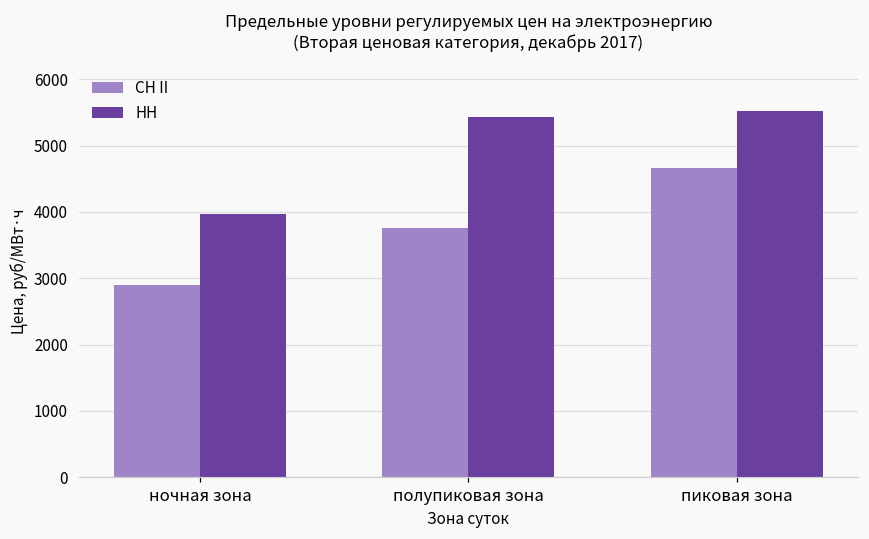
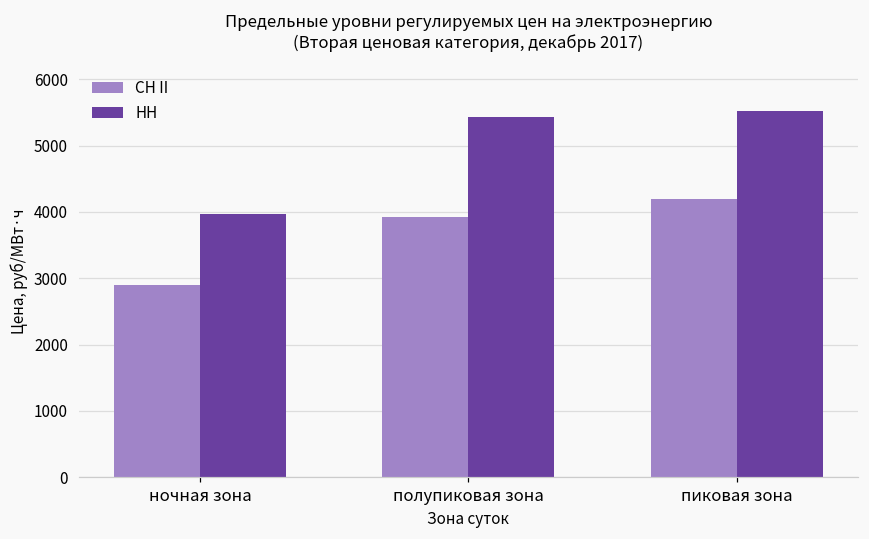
  {
    "СН II": {
      "ночная зона": 2900,
-     "полупиковая зона": 3800,
-     "пиковая зона": 4700
+     "полупиковая зона": 3900,
+     "пиковая зона": 4200
    },
    "НН": {
      "ночная зона": 4000,
      "полупиковая зона": 5400,
      "пиковая зона": 5500
    }
  }
